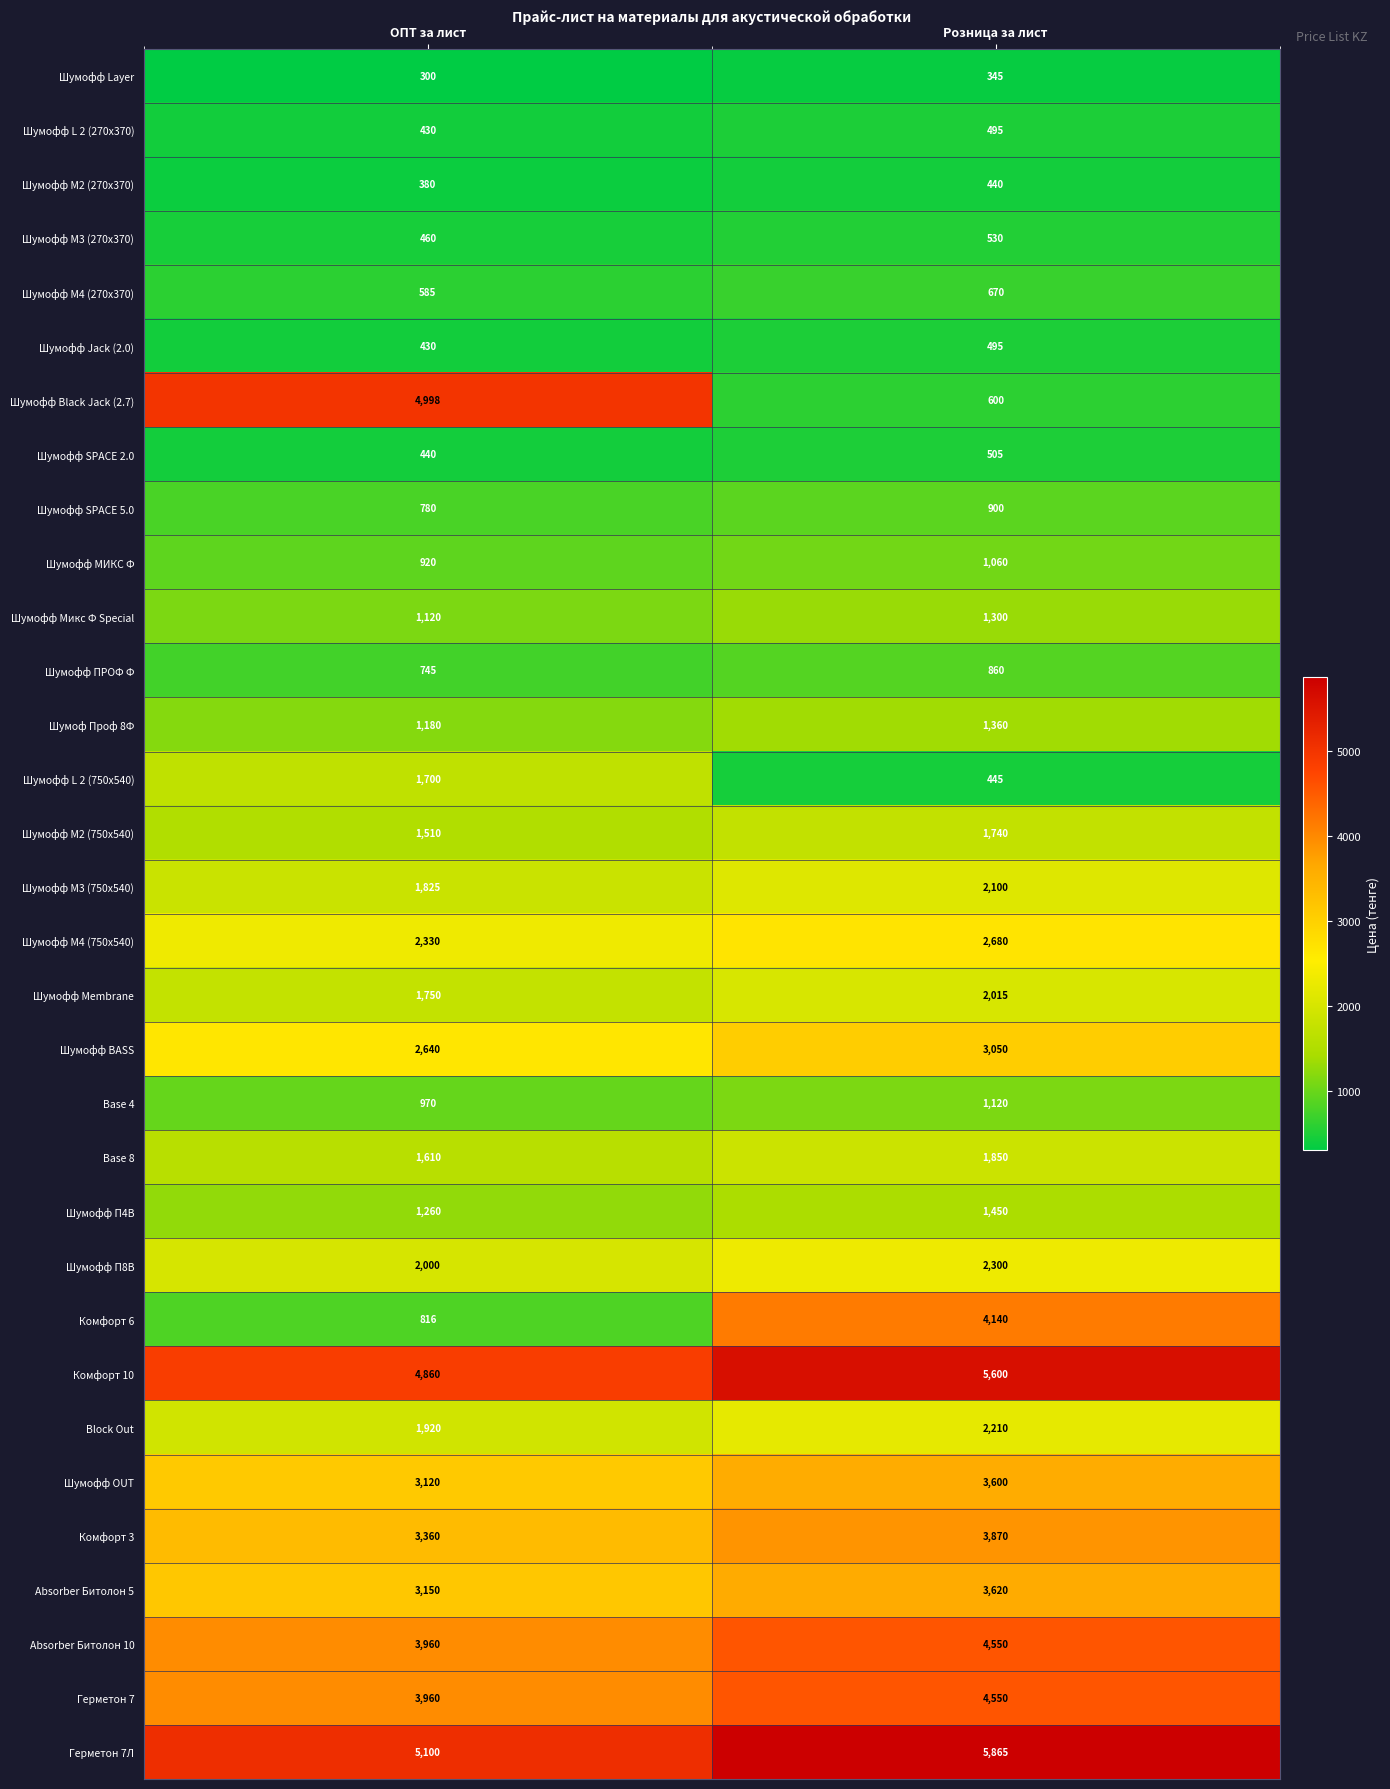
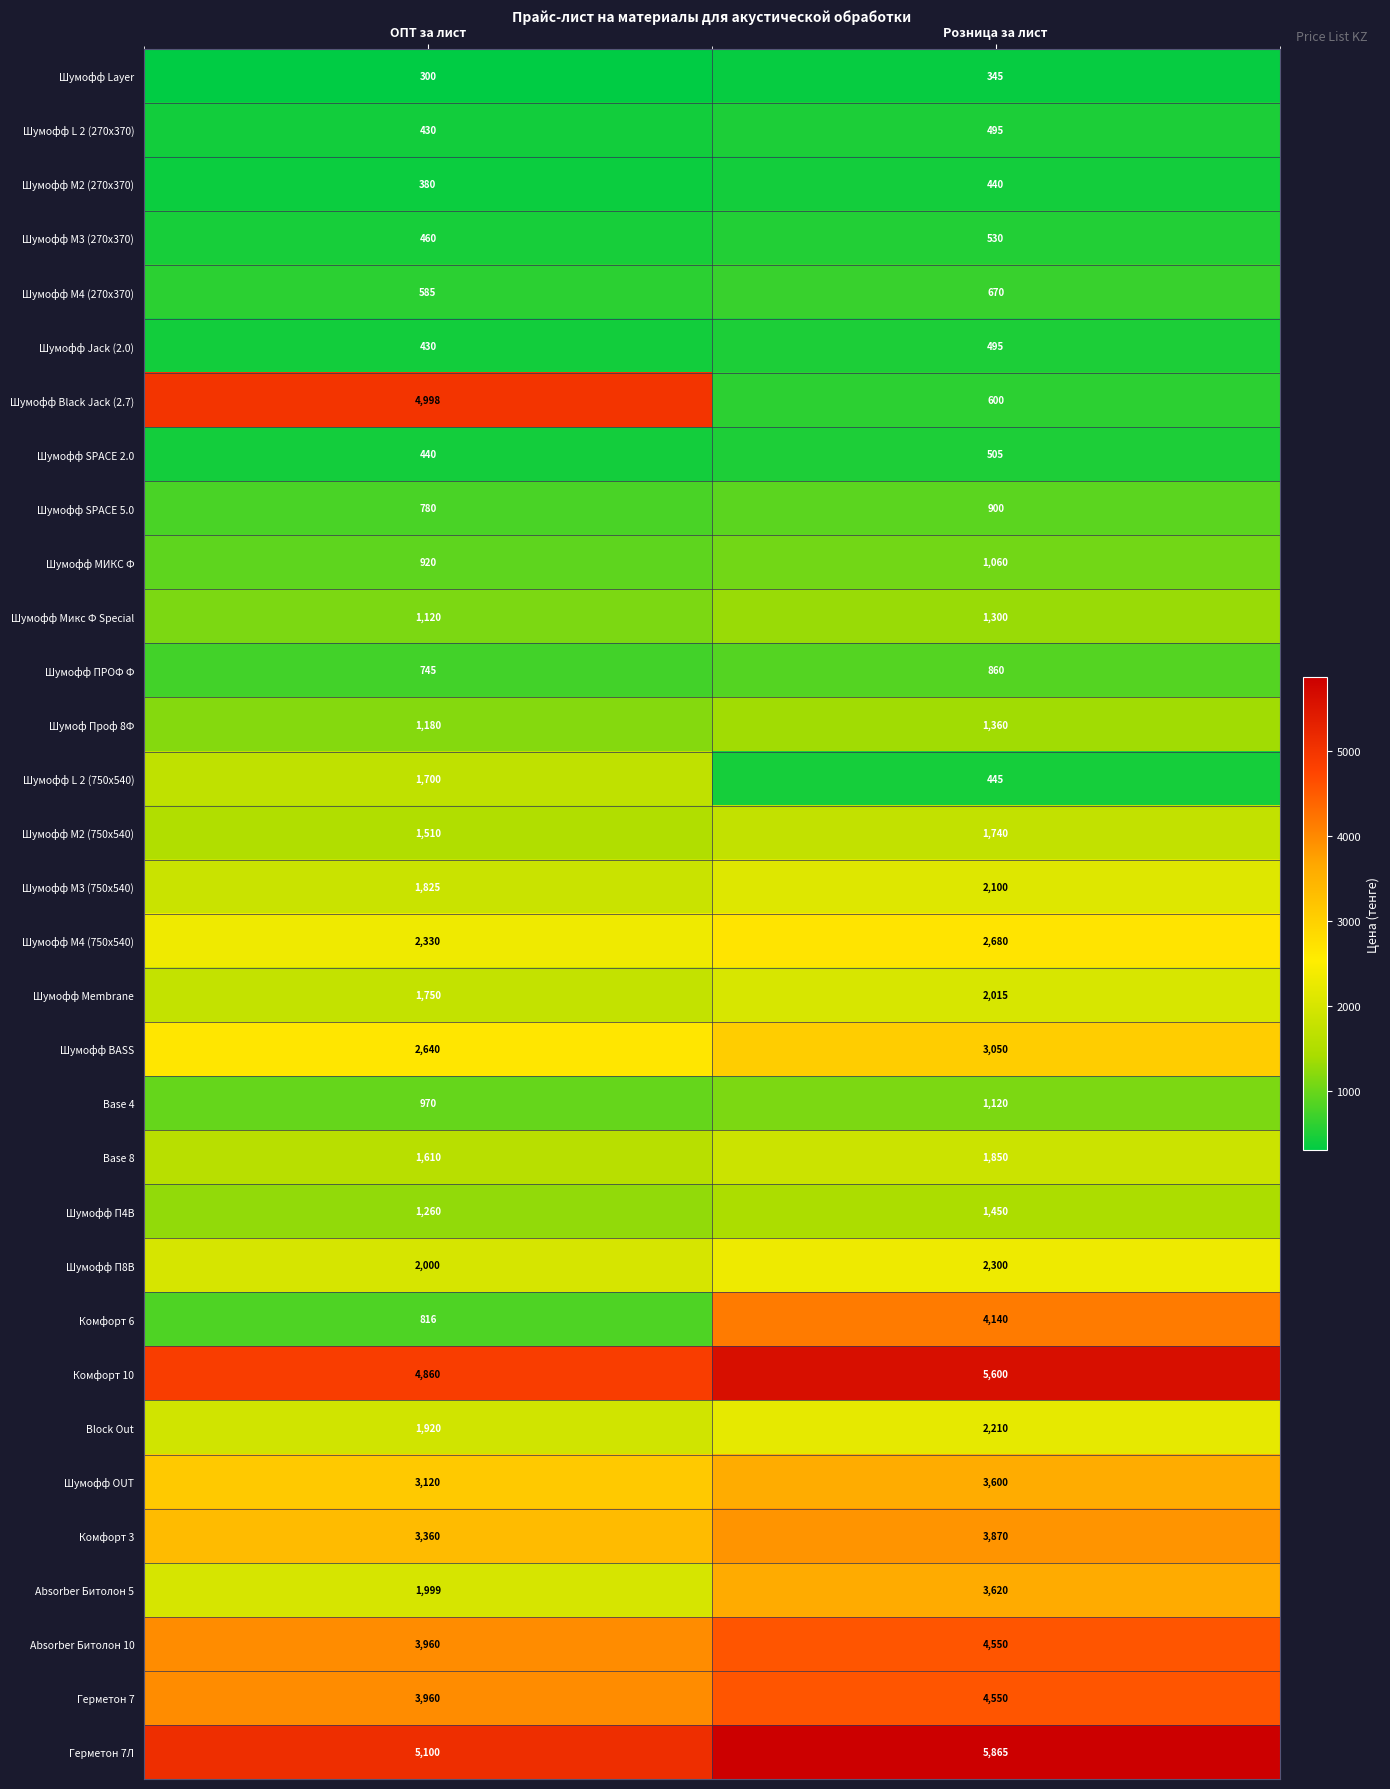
  {
    "Шумофф Layer": {
      "ОПТ за лист": "300",
      "Розница за лист": "345"
    },
    "Шумофф L 2 (270x370)": {
      "ОПТ за лист": "430",
      "Розница за лист": "495"
    },
    "Шумофф М2 (270x370)": {
      "ОПТ за лист": "380",
      "Розница за лист": "440"
    },
    "Шумофф М3 (270x370)": {
      "ОПТ за лист": "460",
      "Розница за лист": "530"
    },
    "Шумофф М4 (270x370)": {
      "ОПТ за лист": "585",
      "Розница за лист": "670"
    },
    "Шумофф Jack (2.0)": {
      "ОПТ за лист": "430",
      "Розница за лист": "495"
    },
    "Шумофф Black Jack (2.7)": {
      "ОПТ за лист": "4,998",
      "Розница за лист": "600"
    },
    "Шумофф SPACE 2.0": {
      "ОПТ за лист": "440",
      "Розница за лист": "505"
    },
    "Шумофф SPACE 5.0": {
      "ОПТ за лист": "780",
      "Розница за лист": "900"
    },
    "Шумофф МИКС Ф": {
      "ОПТ за лист": "920",
      "Розница за лист": "1,060"
    },
    "Шумофф Микс Ф Special": {
      "ОПТ за лист": "1,120",
      "Розница за лист": "1,300"
    },
    "Шумофф ПРОФ Ф": {
      "ОПТ за лист": "745",
      "Розница за лист": "860"
    },
    "Шумоф Проф 8Ф": {
      "ОПТ за лист": "1,180",
      "Розница за лист": "1,360"
    },
    "Шумофф L 2 (750x540)": {
      "ОПТ за лист": "1,700",
      "Розница за лист": "445"
    },
    "Шумофф М2 (750x540)": {
      "ОПТ за лист": "1,510",
      "Розница за лист": "1,740"
    },
    "Шумофф М3 (750x540)": {
      "ОПТ за лист": "1,825",
      "Розница за лист": "2,100"
    },
    "Шумофф М4 (750x540)": {
      "ОПТ за лист": "2,330",
      "Розница за лист": "2,680"
    },
    "Шумофф Membrane": {
      "ОПТ за лист": "1,750",
      "Розница за лист": "2,015"
    },
    "Шумофф BASS": {
      "ОПТ за лист": "2,640",
      "Розница за лист": "3,050"
    },
    "Base 4": {
      "ОПТ за лист": "970",
      "Розница за лист": "1,120"
    },
    "Base 8": {
      "ОПТ за лист": "1,610",
      "Розница за лист": "1,850"
    },
    "Шумофф П4В": {
      "ОПТ за лист": "1,260",
      "Розница за лист": "1,450"
    },
    "Шумофф П8В": {
      "ОПТ за лист": "2,000",
      "Розница за лист": "2,300"
    },
    "Комфорт 6": {
      "ОПТ за лист": "816",
      "Розница за лист": "4,140"
    },
    "Комфорт 10": {
      "ОПТ за лист": "4,860",
      "Розница за лист": "5,600"
    },
    "Block Out": {
      "ОПТ за лист": "1,920",
      "Розница за лист": "2,210"
    },
    "Шумофф OUT": {
      "ОПТ за лист": "3,120",
      "Розница за лист": "3,600"
    },
    "Комфорт 3": {
      "ОПТ за лист": "3,360",
      "Розница за лист": "3,870"
    },
    "Absorber Битолон 5": {
-     "ОПТ за лист": "3,150",
+     "ОПТ за лист": "1,999",
      "Розница за лист": "3,620"
    },
    "Absorber Битолон 10": {
      "ОПТ за лист": "3,960",
      "Розница за лист": "4,550"
    },
    "Герметон 7": {
      "ОПТ за лист": "3,960",
      "Розница за лист": "4,550"
    },
    "Герметон 7Л": {
      "ОПТ за лист": "5,100",
      "Розница за лист": "5,865"
    }
  }
